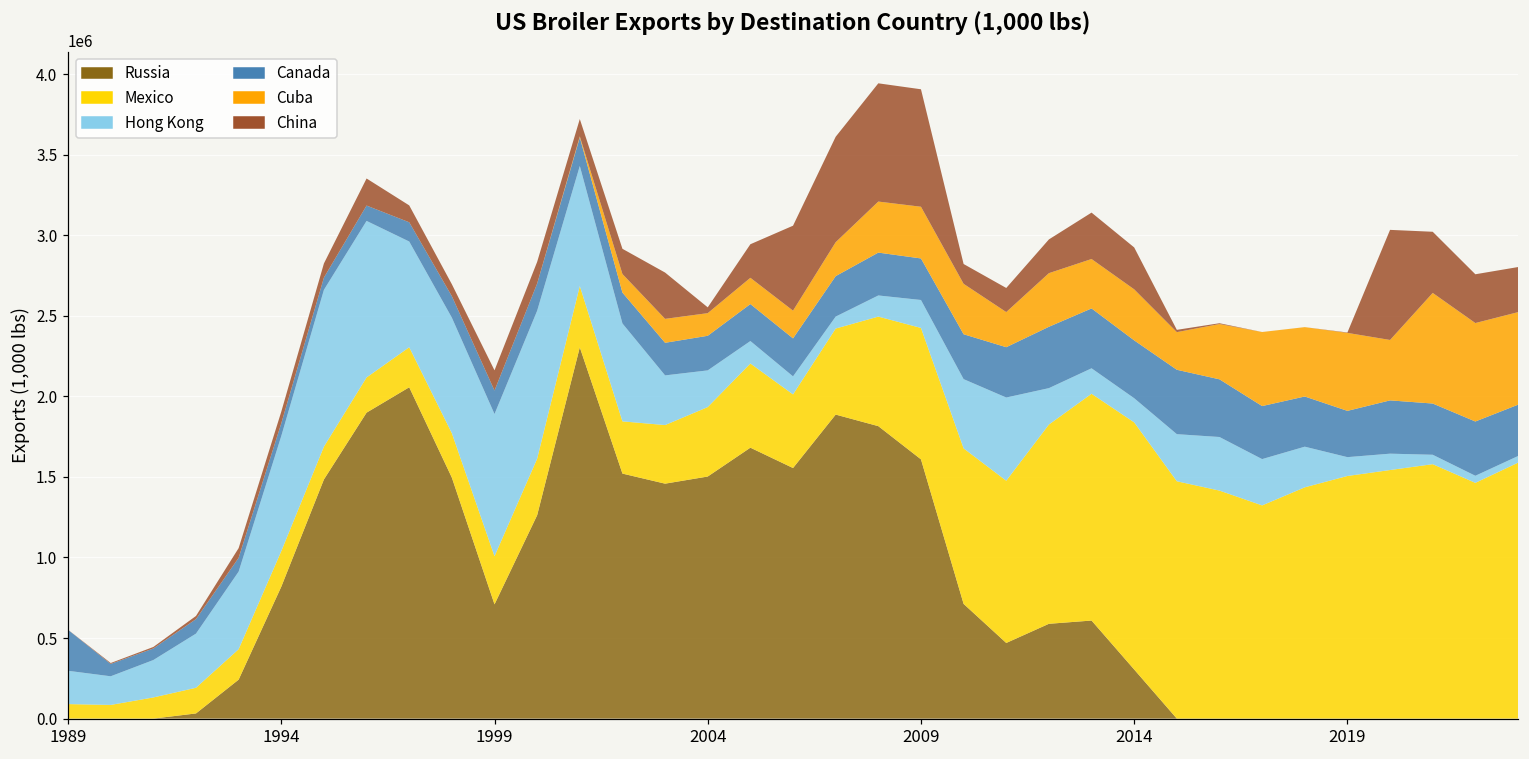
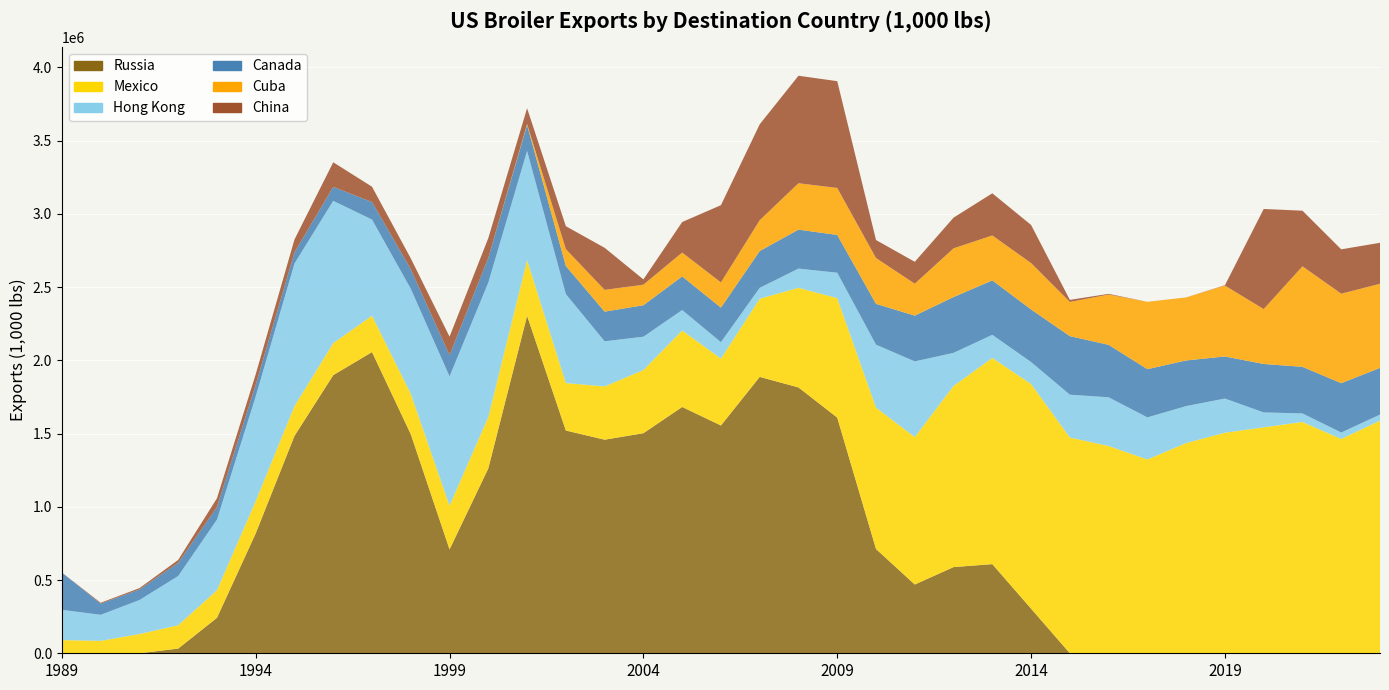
  {
    "Hong Kong": {
      "1989": 210000,
      "1994": 710000,
      "1999": 880000,
      "2004": 230000,
      "2009": 170000,
      "2014": 150000,
-     "2019": 120000
+     "2019": 230000
    },
    "Canada": {
      "2004": 210000,
      "2009": 260000,
      "2014": 360000,
      "2019": 290000
    }
  }
